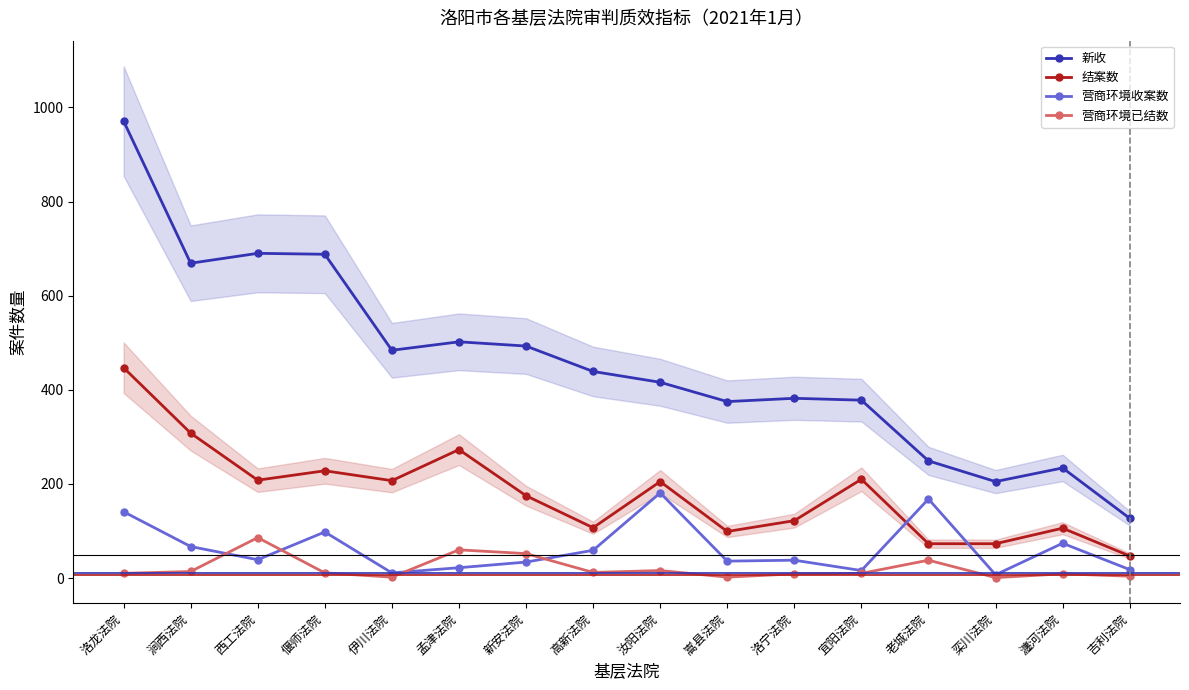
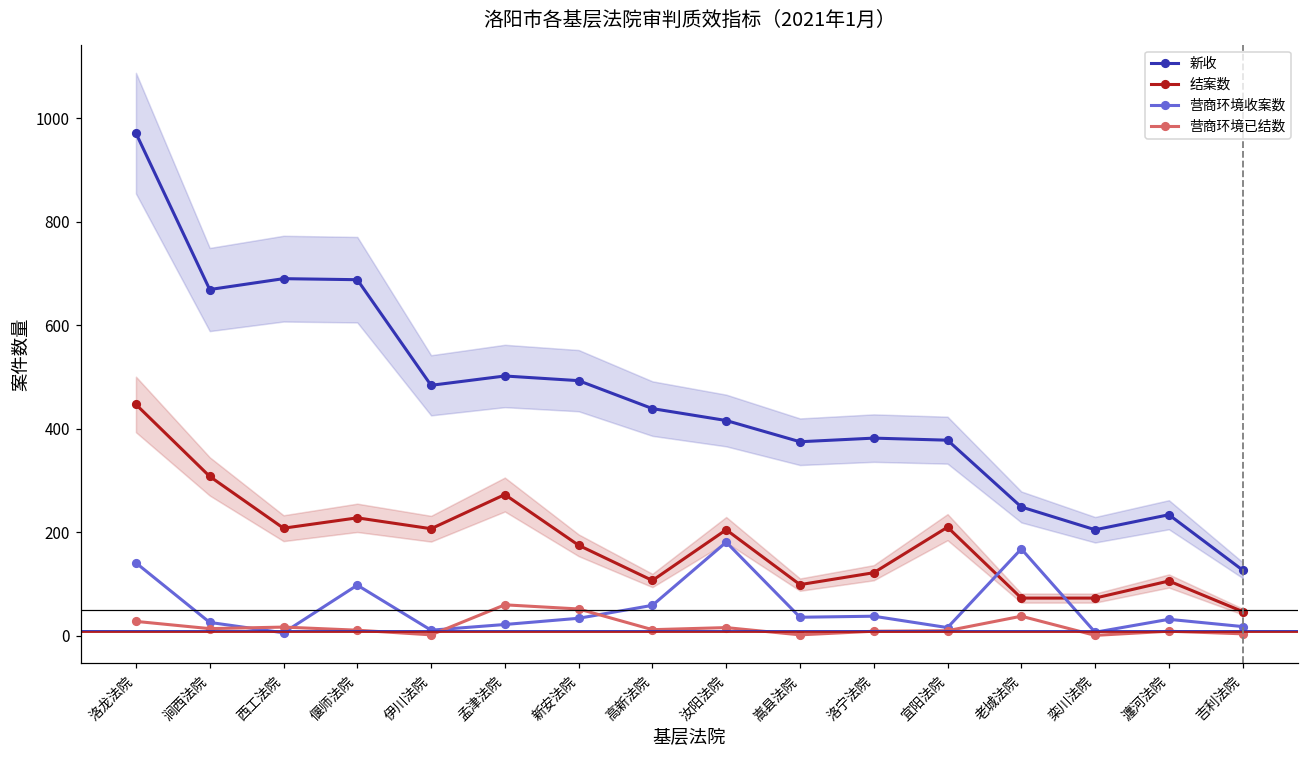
  {
    "营商环境收案数": {
      "洛龙法院": 140,
-     "涧西法院": 70,
-     "西工法院": 40,
+     "涧西法院": 30,
+     "西工法院": 10,
      "偃师法院": 100,
      "伊川法院": 10,
      "孟津法院": 20,
      "新安法院": 30,
      "高新法院": 60,
      "汝阳法院": 180,
      "嵩县法院": 40,
      "洛宁法院": 40,
      "宜阳法院": 20,
      "老城法院": 170,
      "栾川法院": 10,
-     "瀍河法院": 70,
+     "瀍河法院": 30,
      "吉利法院": 20
    },
    "营商环境已结数": {
-     "洛龙法院": 10,
+     "洛龙法院": 30,
      "涧西法院": 10,
-     "西工法院": 90,
+     "西工法院": 20,
      "偃师法院": 10,
      "伊川法院": 0,
      "孟津法院": 60,
      "新安法院": 50,
      "高新法院": 10,
      "汝阳法院": 20,
      "嵩县法院": 0,
      "洛宁法院": 10,
      "宜阳法院": 10,
      "老城法院": 40,
      "栾川法院": 0,
      "瀍河法院": 10,
      "吉利法院": 0
    }
  }
